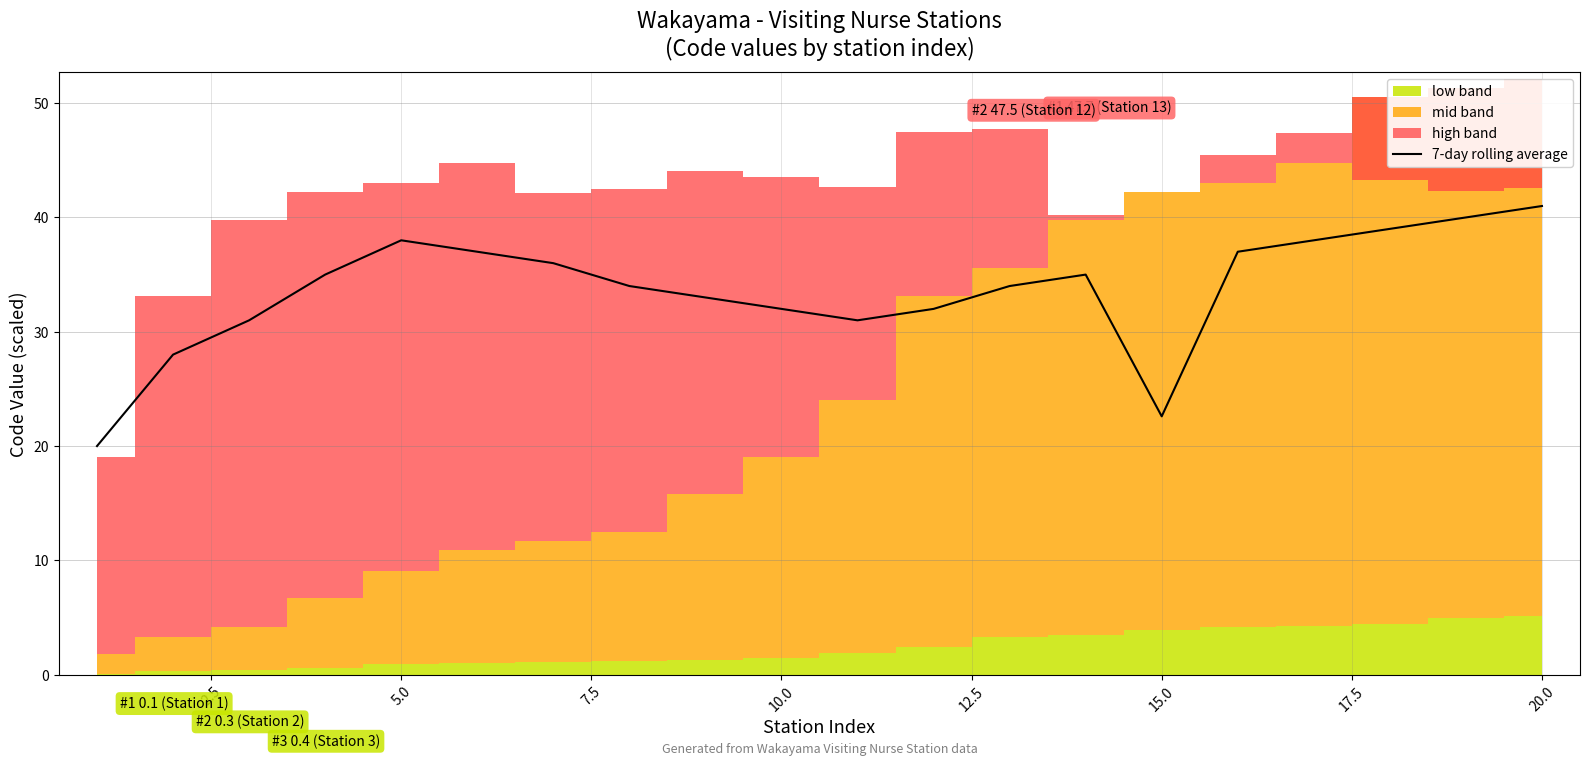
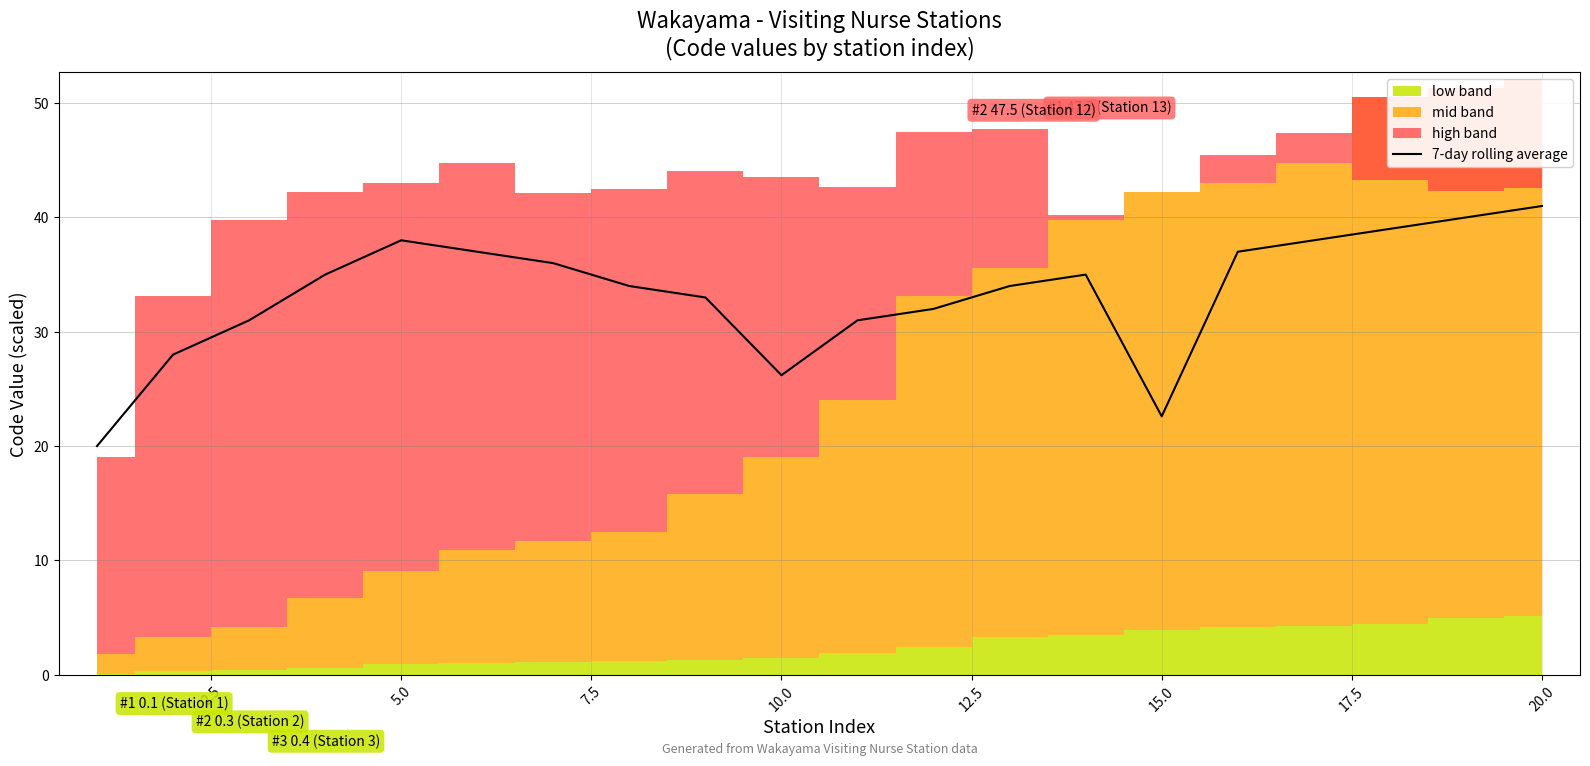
  {
    "7-day rolling average": {
      "5.0": 38.0,
-     "10.0": 32.0,
+     "10.0": 26.2,
      "15.0": 22.6,
      "20.0": 41.0
    }
  }
